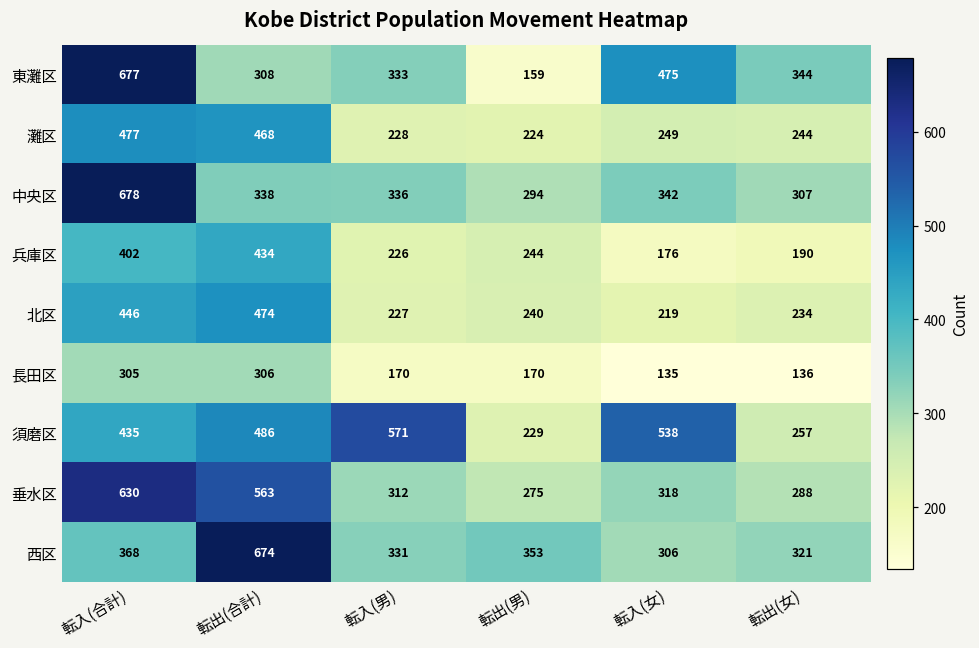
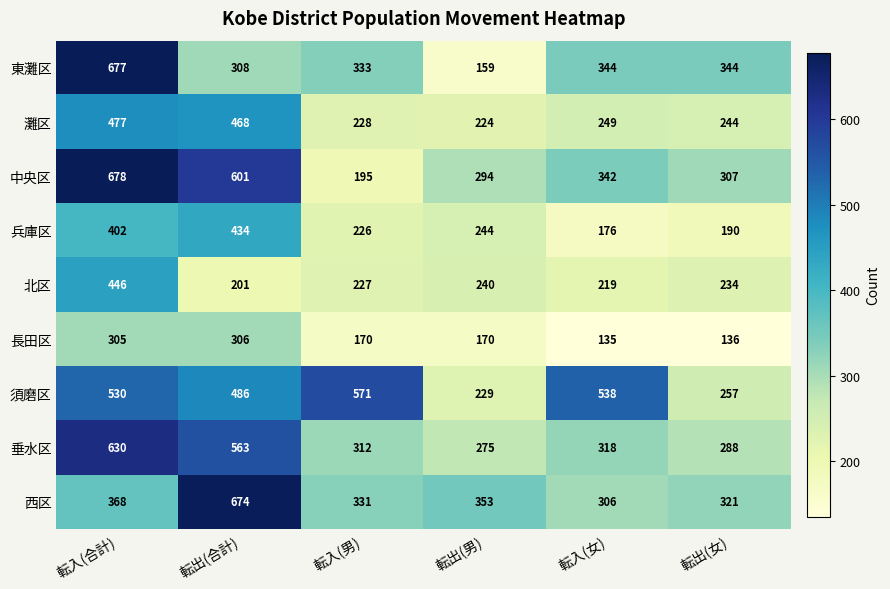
  {
    "東灘区": {
      "転入(合計)": 677,
      "転出(合計)": 308,
      "転入(男)": 333,
      "転出(男)": 159,
-     "転入(女)": 475,
+     "転入(女)": 344,
      "転出(女)": 344
    },
    "灘区": {
      "転入(合計)": 477,
      "転出(合計)": 468,
      "転入(男)": 228,
      "転出(男)": 224,
      "転入(女)": 249,
      "転出(女)": 244
    },
    "中央区": {
      "転入(合計)": 678,
-     "転出(合計)": 338,
-     "転入(男)": 336,
+     "転出(合計)": 601,
+     "転入(男)": 195,
      "転出(男)": 294,
      "転入(女)": 342,
      "転出(女)": 307
    },
    "兵庫区": {
      "転入(合計)": 402,
      "転出(合計)": 434,
      "転入(男)": 226,
      "転出(男)": 244,
      "転入(女)": 176,
      "転出(女)": 190
    },
    "北区": {
      "転入(合計)": 446,
-     "転出(合計)": 474,
+     "転出(合計)": 201,
      "転入(男)": 227,
      "転出(男)": 240,
      "転入(女)": 219,
      "転出(女)": 234
    },
    "長田区": {
      "転入(合計)": 305,
      "転出(合計)": 306,
      "転入(男)": 170,
      "転出(男)": 170,
      "転入(女)": 135,
      "転出(女)": 136
    },
    "須磨区": {
-     "転入(合計)": 435,
+     "転入(合計)": 530,
      "転出(合計)": 486,
      "転入(男)": 571,
      "転出(男)": 229,
      "転入(女)": 538,
      "転出(女)": 257
    },
    "垂水区": {
      "転入(合計)": 630,
      "転出(合計)": 563,
      "転入(男)": 312,
      "転出(男)": 275,
      "転入(女)": 318,
      "転出(女)": 288
    },
    "西区": {
      "転入(合計)": 368,
      "転出(合計)": 674,
      "転入(男)": 331,
      "転出(男)": 353,
      "転入(女)": 306,
      "転出(女)": 321
    }
  }
